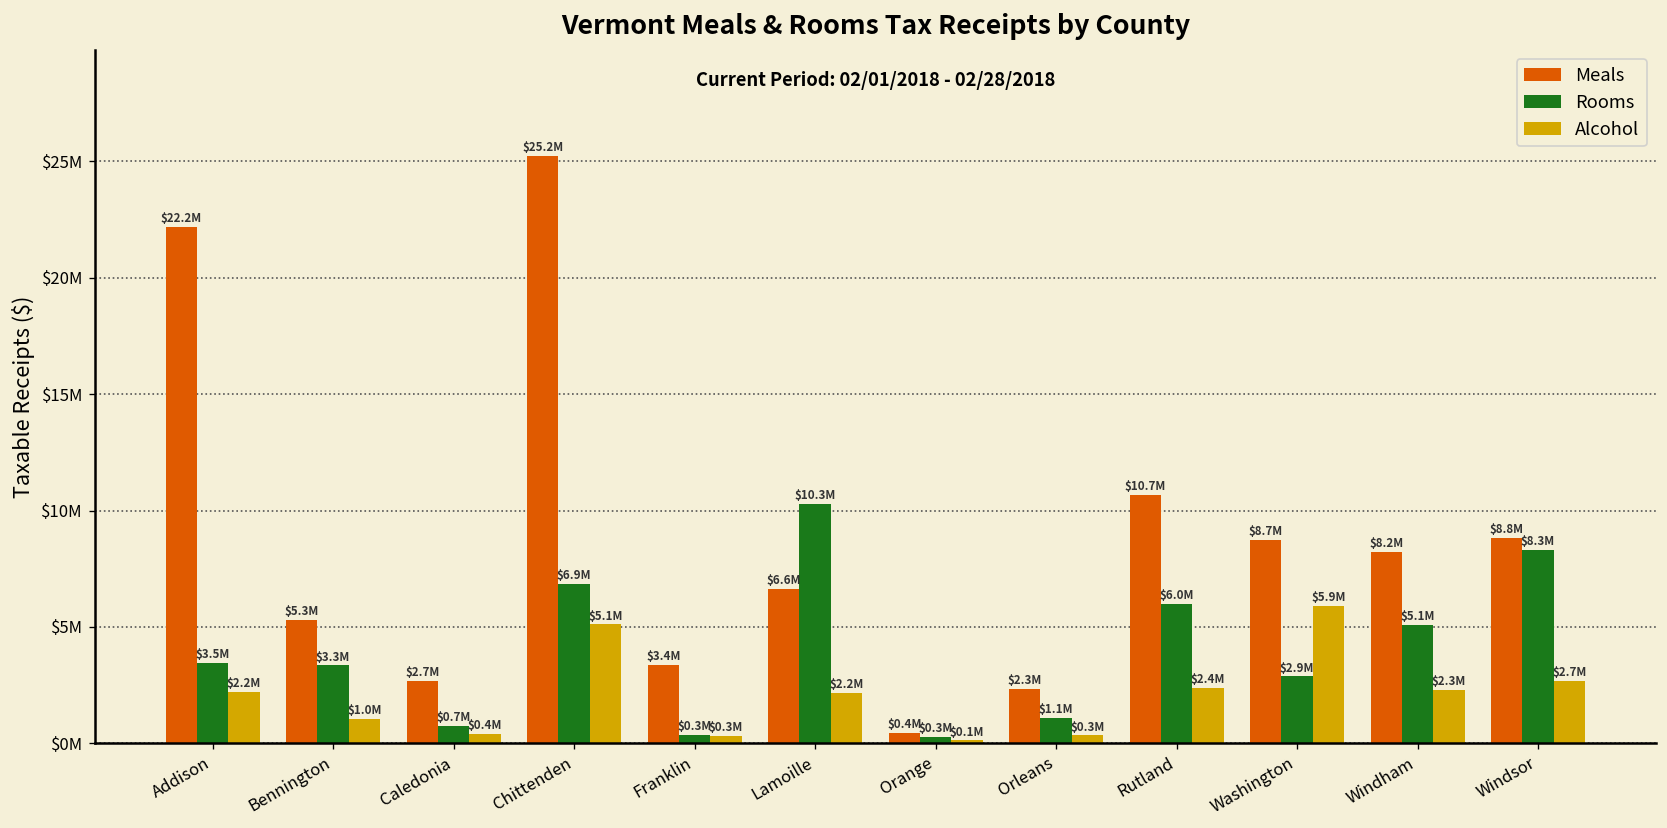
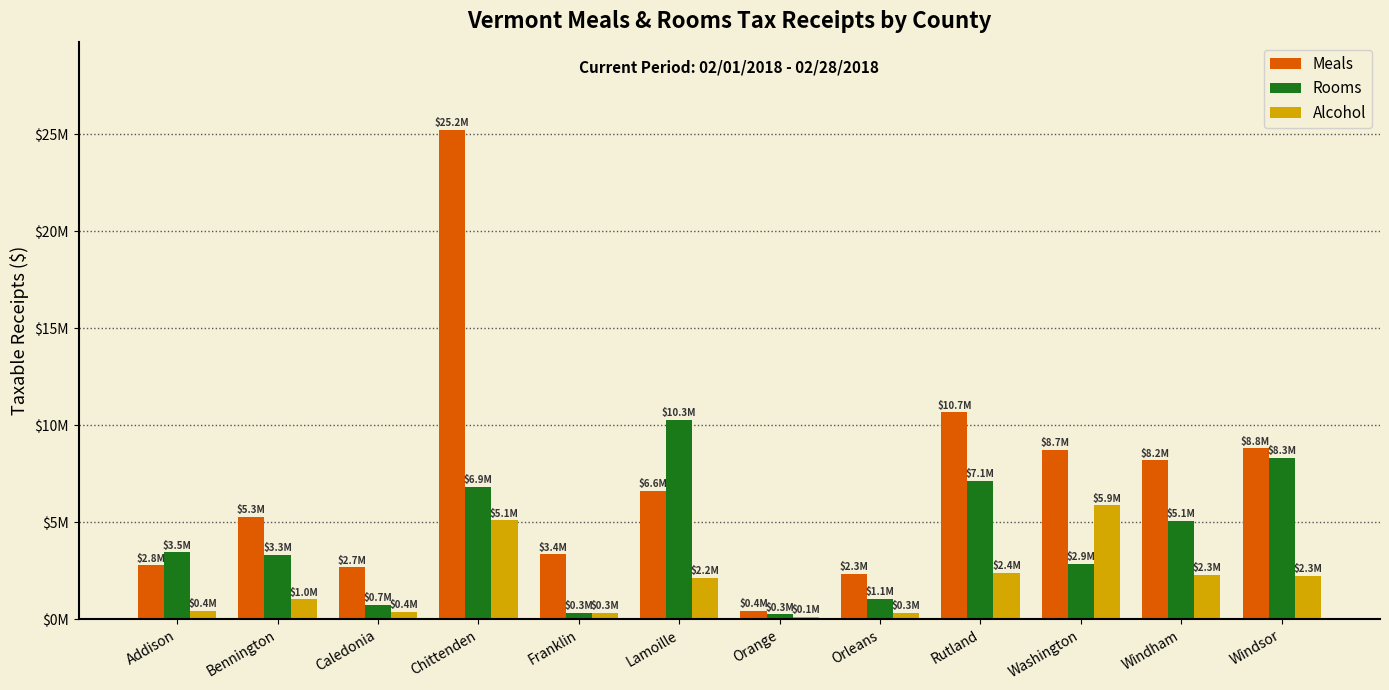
  {
    "Meals": {
-     "Addison": "$22.2M",
+     "Addison": "$2.8M",
      "Bennington": "$5.3M",
      "Caledonia": "$2.7M",
      "Chittenden": "$25.2M",
      "Franklin": "$3.4M",
      "Lamoille": "$6.6M",
      "Orange": "$0.4M",
      "Orleans": "$2.3M",
      "Rutland": "$10.7M",
      "Washington": "$8.7M",
      "Windham": "$8.2M",
      "Windsor": "$8.8M"
    },
    "Rooms": {
      "Addison": "$3.5M",
      "Bennington": "$3.3M",
      "Caledonia": "$0.7M",
      "Chittenden": "$6.9M",
      "Franklin": "$0.3M",
      "Lamoille": "$10.3M",
      "Orange": "$0.3M",
      "Orleans": "$1.1M",
-     "Rutland": "$6.0M",
+     "Rutland": "$7.1M",
      "Washington": "$2.9M",
      "Windham": "$5.1M",
      "Windsor": "$8.3M"
    },
    "Alcohol": {
-     "Addison": "$2.2M",
+     "Addison": "$0.4M",
      "Bennington": "$1.0M",
      "Caledonia": "$0.4M",
      "Chittenden": "$5.1M",
      "Franklin": "$0.3M",
      "Lamoille": "$2.2M",
      "Orange": "$0.1M",
      "Orleans": "$0.3M",
      "Rutland": "$2.4M",
      "Washington": "$5.9M",
      "Windham": "$2.3M",
-     "Windsor": "$2.7M"
+     "Windsor": "$2.3M"
    }
  }
